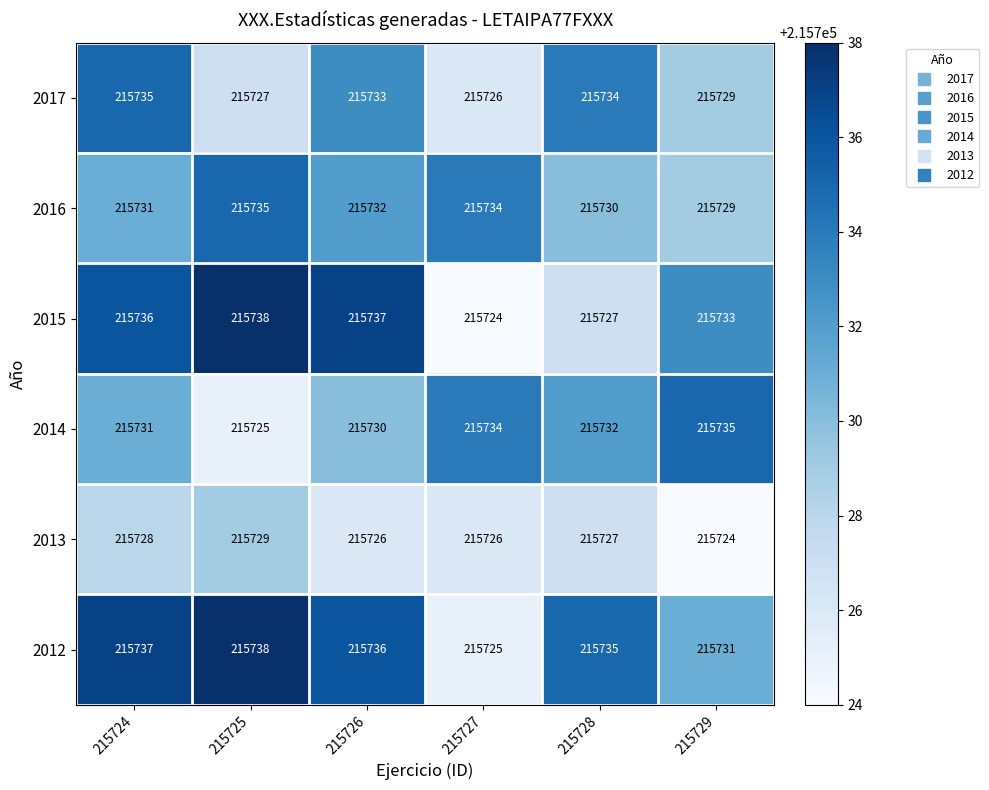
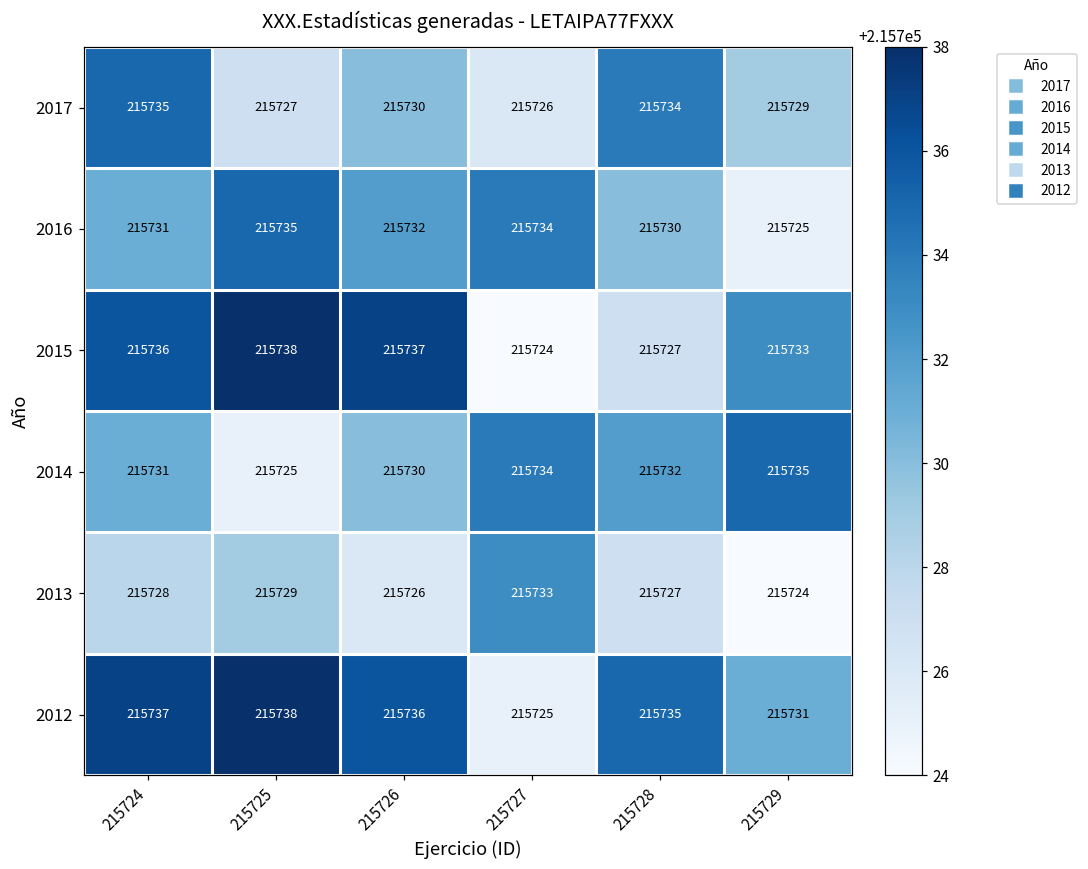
  {
    "2017": {
      "215724": 215735,
      "215725": 215727,
-     "215726": 215733,
+     "215726": 215730,
      "215727": 215726,
      "215728": 215734,
      "215729": 215729
    },
    "2016": {
      "215724": 215731,
      "215725": 215735,
      "215726": 215732,
      "215727": 215734,
      "215728": 215730,
-     "215729": 215729
+     "215729": 215725
    },
    "2015": {
      "215724": 215736,
      "215725": 215738,
      "215726": 215737,
      "215727": 215724,
      "215728": 215727,
      "215729": 215733
    },
    "2014": {
      "215724": 215731,
      "215725": 215725,
      "215726": 215730,
      "215727": 215734,
      "215728": 215732,
      "215729": 215735
    },
    "2013": {
      "215724": 215728,
      "215725": 215729,
      "215726": 215726,
-     "215727": 215726,
+     "215727": 215733,
      "215728": 215727,
      "215729": 215724
    },
    "2012": {
      "215724": 215737,
      "215725": 215738,
      "215726": 215736,
      "215727": 215725,
      "215728": 215735,
      "215729": 215731
    }
  }
